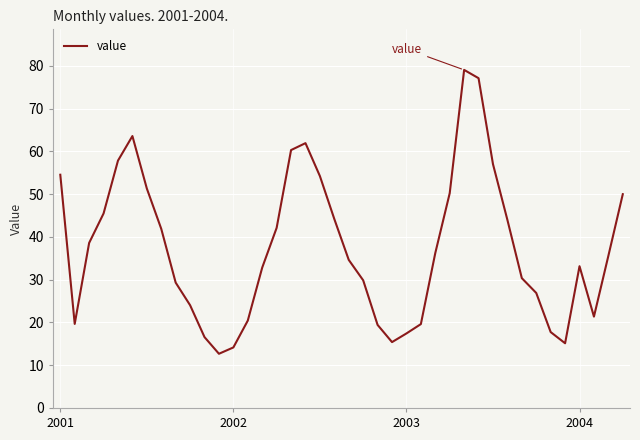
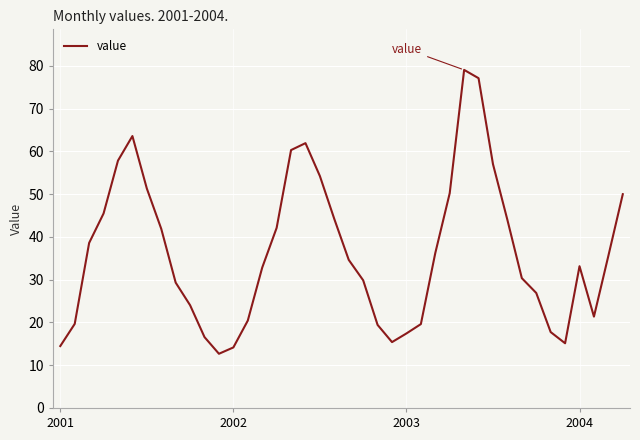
  {
-   "2001": 55,
+   "2001": 14,
    "2002": 14,
    "2003": 17,
    "2004": 33
  }
